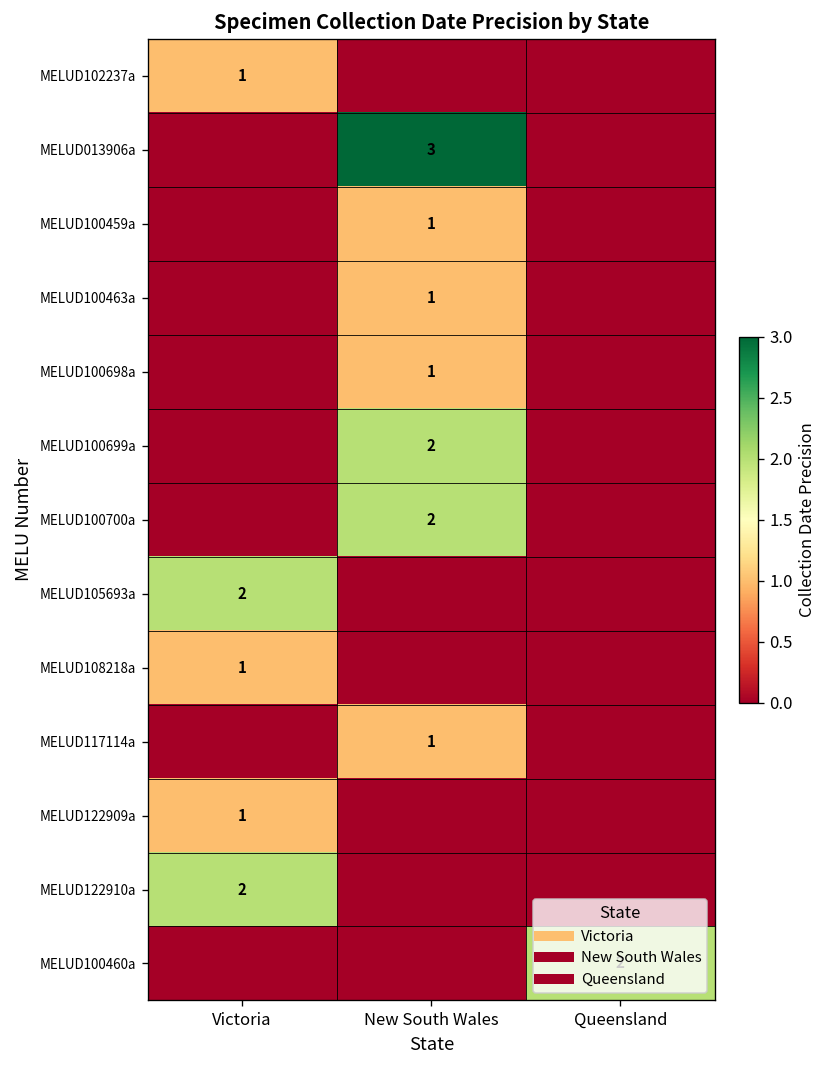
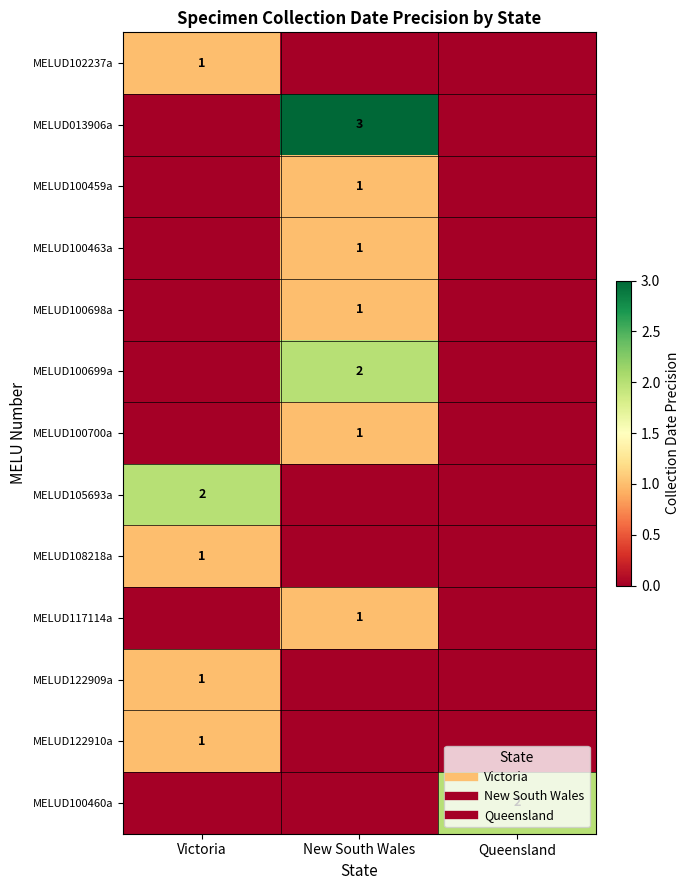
  {
    "MELUD102237a": {
      "Victoria": 1
    },
    "MELUD013906a": {
      "New South Wales": 3
    },
    "MELUD100459a": {
      "New South Wales": 1
    },
    "MELUD100463a": {
      "New South Wales": 1
    },
    "MELUD100698a": {
      "New South Wales": 1
    },
    "MELUD100699a": {
      "New South Wales": 2
    },
    "MELUD100700a": {
-     "New South Wales": 2
+     "New South Wales": 1
    },
    "MELUD105693a": {
      "Victoria": 2
    },
    "MELUD108218a": {
      "Victoria": 1
    },
    "MELUD117114a": {
      "New South Wales": 1
    },
    "MELUD122909a": {
      "Victoria": 1
    },
    "MELUD122910a": {
-     "Victoria": 2
+     "Victoria": 1
    }
  }
